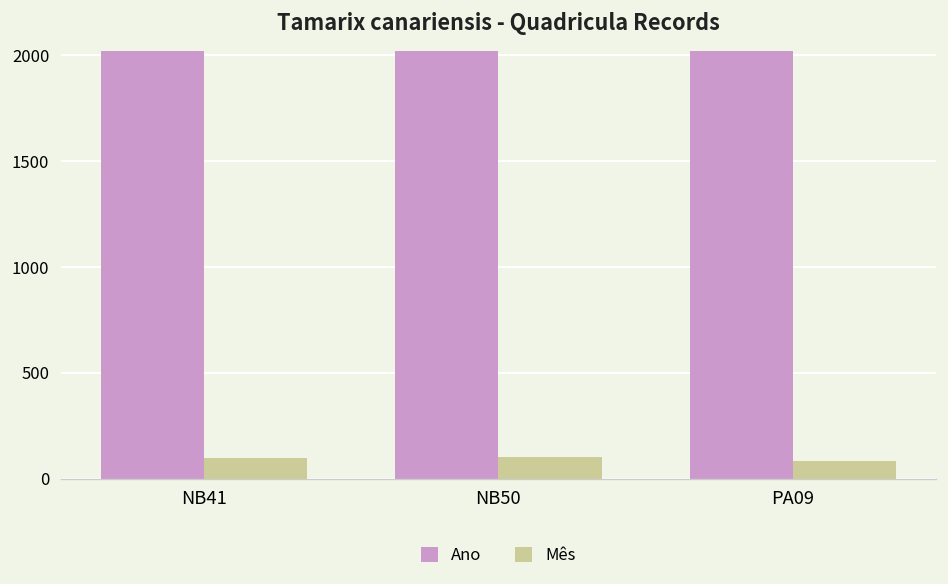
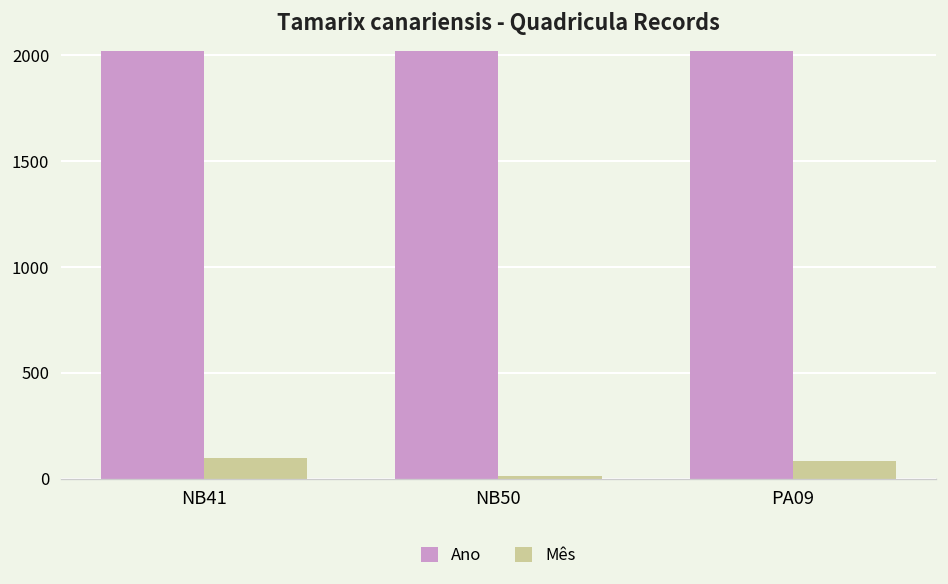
  {
    "Ano": {
      "NB41": 2020,
      "NB50": 2020,
      "PA09": 2020
    },
    "Mês": {
      "NB41": 100,
-     "NB50": 110,
+     "NB50": 10,
      "PA09": 90
    }
  }
